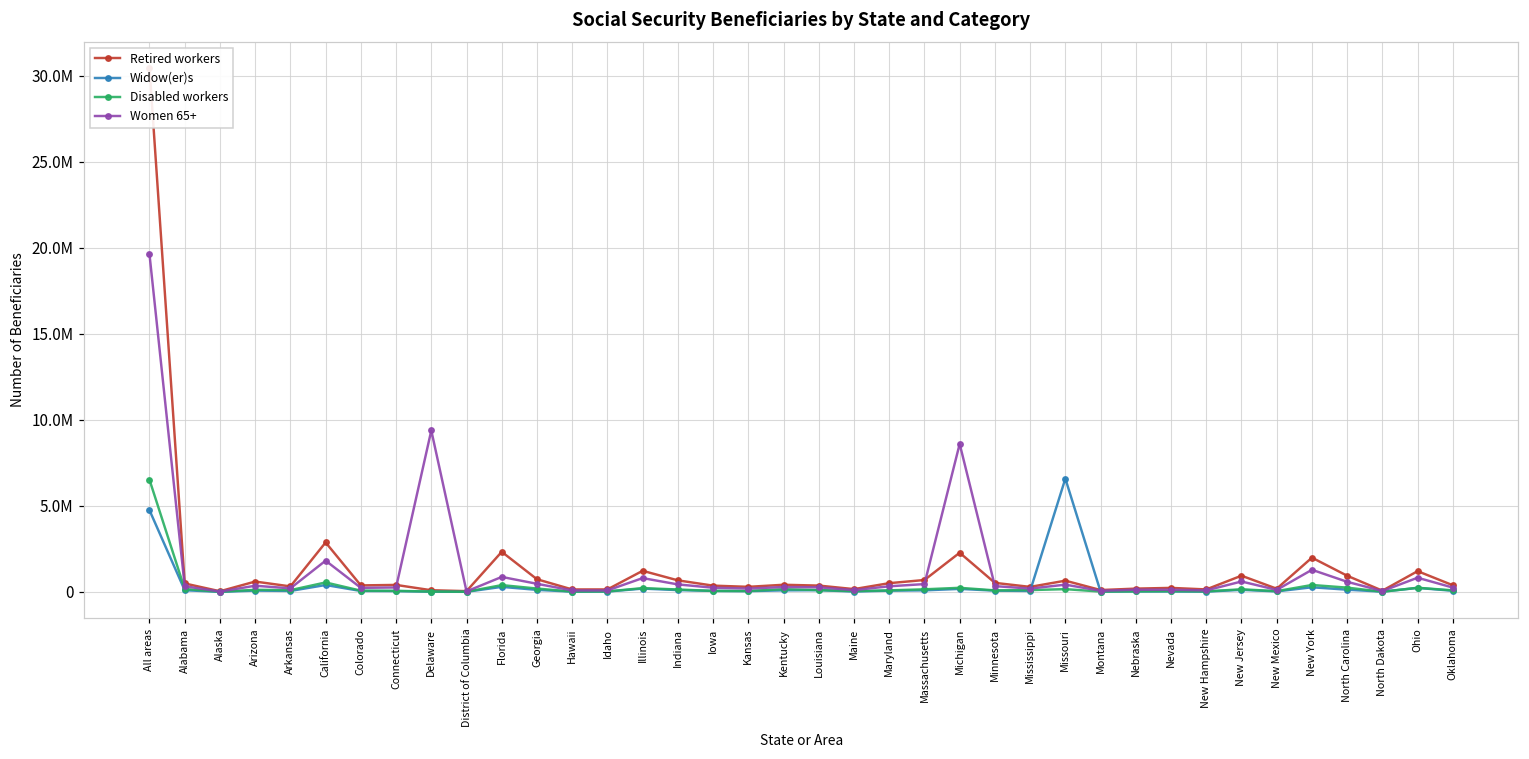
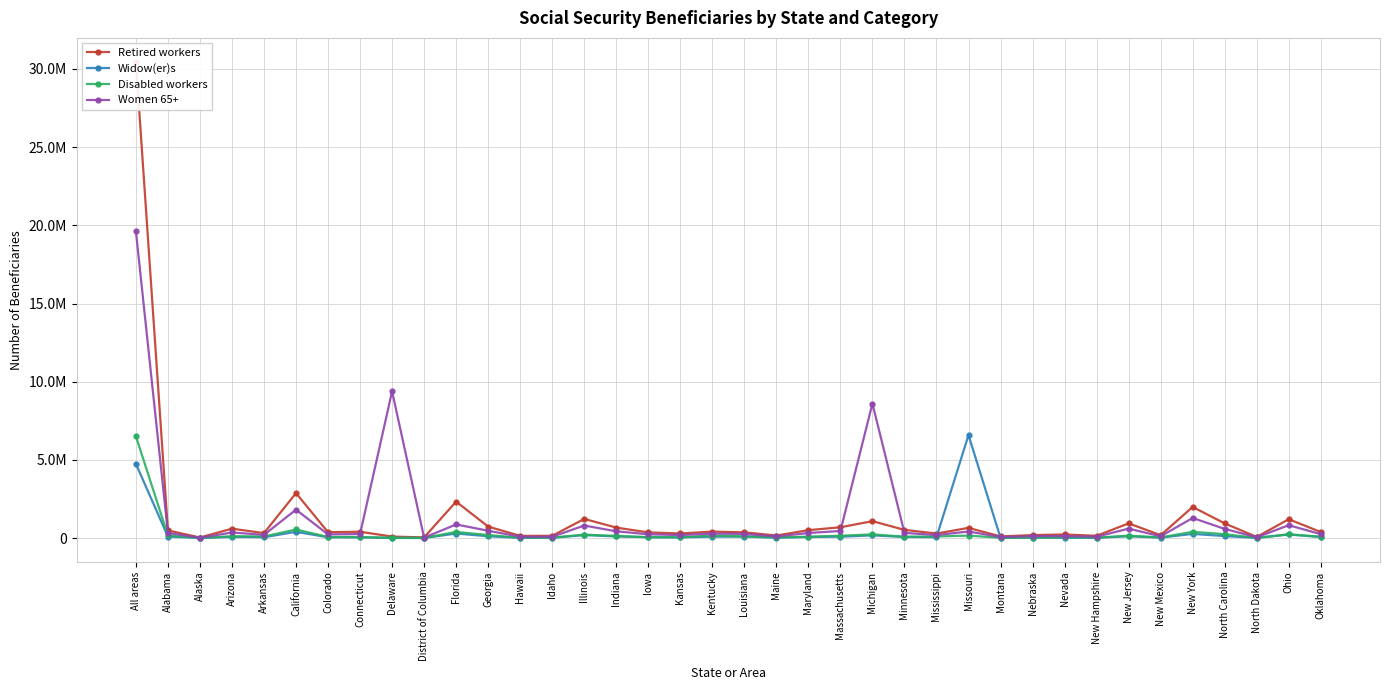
  {
    "Retired workers": {
      "Arizona": 600000,
      "California": 2900000,
      "Florida": 2300000,
      "Georgia": 700000,
      "Illinois": 1200000,
      "Indiana": 700000,
      "Maryland": 500000,
      "Massachusetts": 700000,
-     "Michigan": 2300000,
+     "Michigan": 1100000,
      "Minnesota": 500000,
      "Missouri": 700000,
      "New Jersey": 900000,
      "New York": 2000000,
      "North Carolina": 900000,
      "Ohio": 1200000
    },
    "Widow(er)s": {
      "All areas": 4700000,
      "Missouri": 6600000
    },
    "Disabled workers": {
      "All areas": 6500000,
      "Missouri": 200000
    },
    "Women 65+": {
      "All areas": 19600000,
      "Arizona": 400000,
      "California": 1800000,
      "Delaware": 9400000,
      "Florida": 900000,
      "Georgia": 500000,
      "Illinois": 800000,
      "Indiana": 400000,
      "Maryland": 300000,
      "Massachusetts": 500000,
      "Michigan": 8600000,
      "Minnesota": 300000,
      "Missouri": 400000,
      "New Jersey": 600000,
      "New York": 1300000,
      "North Carolina": 600000,
      "Ohio": 800000
    }
  }
